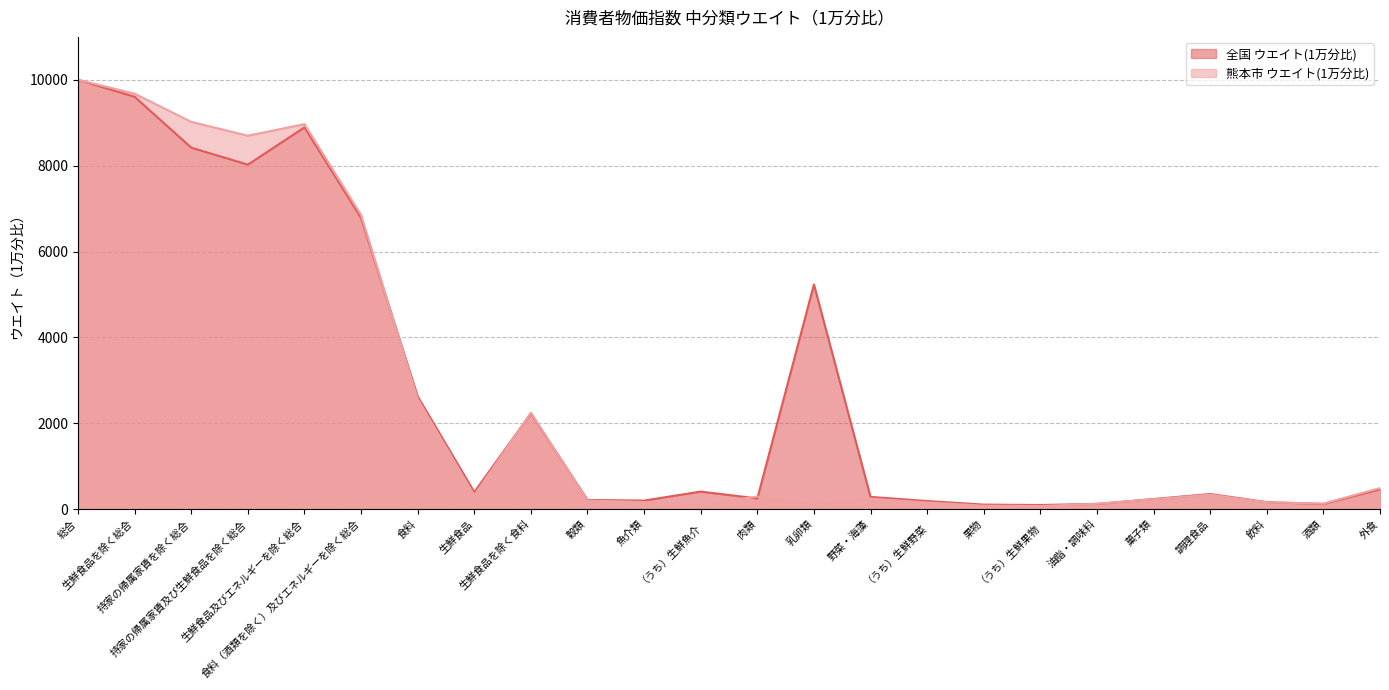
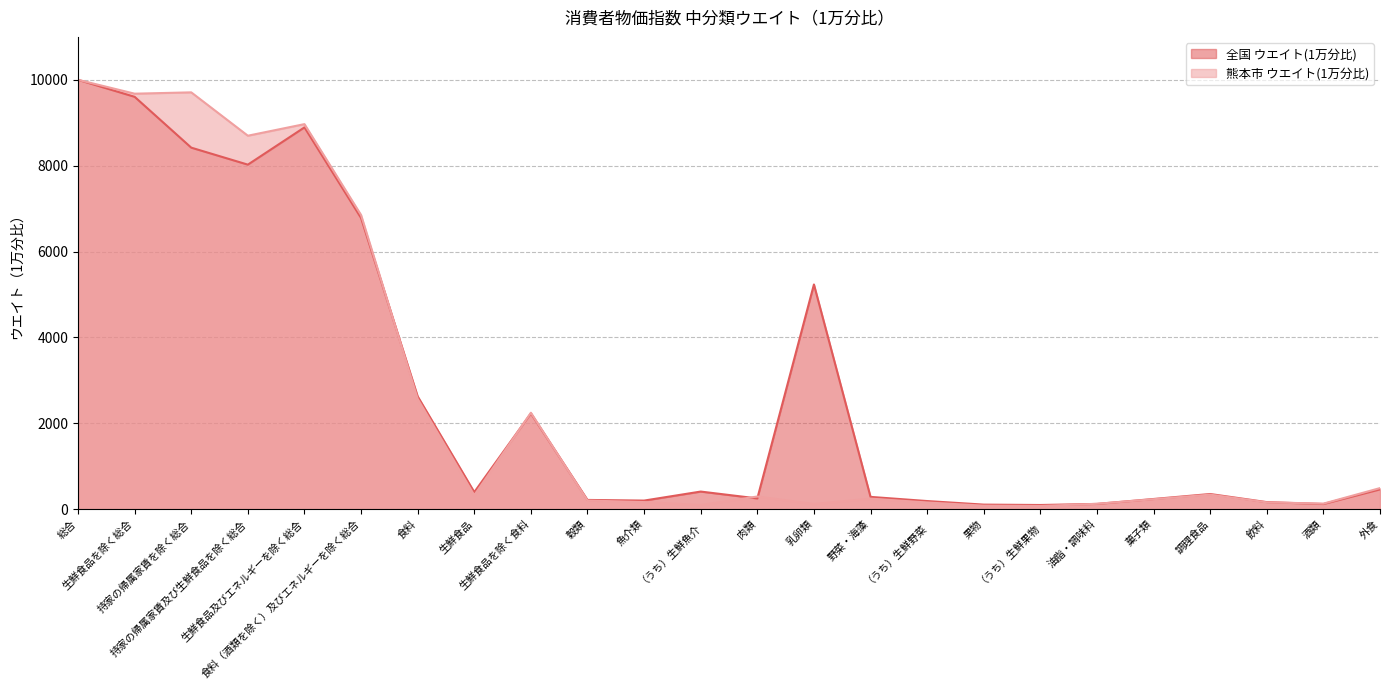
  {
    "全国 ウエイト(1万分比)": {
      "生鮮食品を除く総合": 9600,
      "持家の帰属家賃を除く総合": 8400,
      "持家の帰属家賃及び生鮮食品を除く総合": 8000,
      "生鮮食品及びエネルギーを除く総合": 8900,
      "食料（酒類を除く）及びエネルギーを除く総合": 6800,
      "生鮮食品": 400,
      "（うち）生鮮魚介": 400,
      "乳卵類": 5200
    },
    "熊本市 ウエイト(1万分比)": {
      "生鮮食品を除く総合": 9700,
-     "持家の帰属家賃を除く総合": 9000,
+     "持家の帰属家賃を除く総合": 9700,
      "持家の帰属家賃及び生鮮食品を除く総合": 8700,
      "生鮮食品及びエネルギーを除く総合": 9000,
      "食料（酒類を除く）及びエネルギーを除く総合": 6900,
      "生鮮食品": 300,
      "（うち）生鮮魚介": 100,
      "乳卵類": 100
    }
  }
